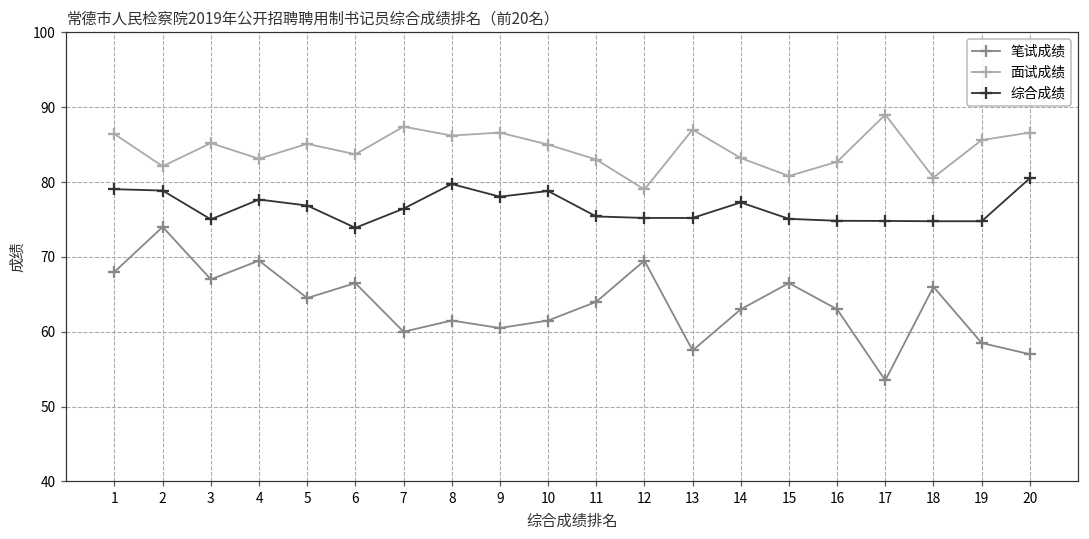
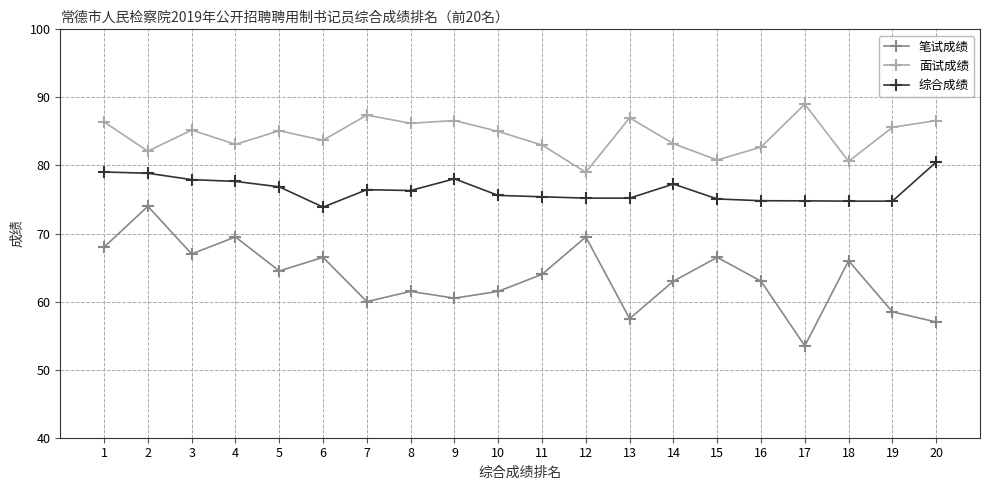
  {
    "综合成绩": {
      "1": 79,
      "2": 79,
-     "3": 75,
+     "3": 78,
      "4": 78,
      "5": 77,
      "6": 74,
      "7": 76,
-     "8": 80,
+     "8": 76,
      "9": 78,
-     "10": 79,
+     "10": 76,
      "11": 75,
      "12": 75,
      "13": 75,
      "14": 77,
      "15": 75,
      "16": 75,
      "17": 75,
      "18": 75,
      "19": 75,
      "20": 81
    }
  }
